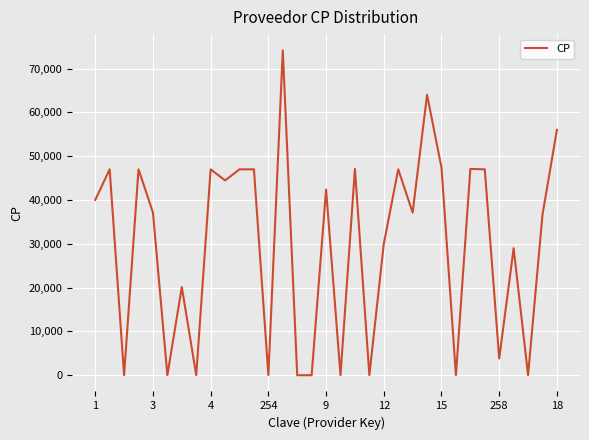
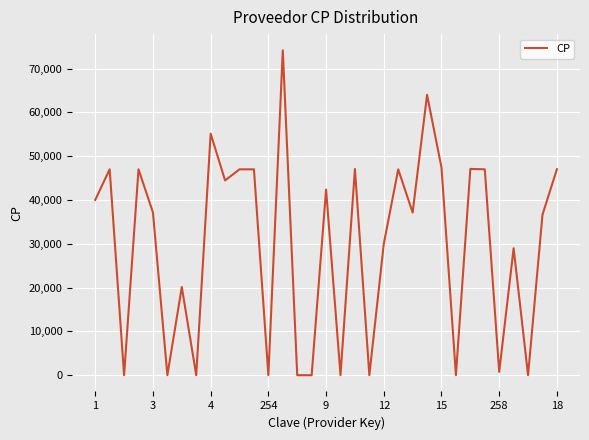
  {
    "1": "40,000",
    "3": "37,000",
-   "4": "47,000",
+   "4": "55,000",
    "254": "0",
    "9": "42,000",
    "12": "30,000",
    "15": "47,000",
-   "258": "4,000",
-   "18": "56,000"
+   "258": "1,000",
+   "18": "47,000"
  }
